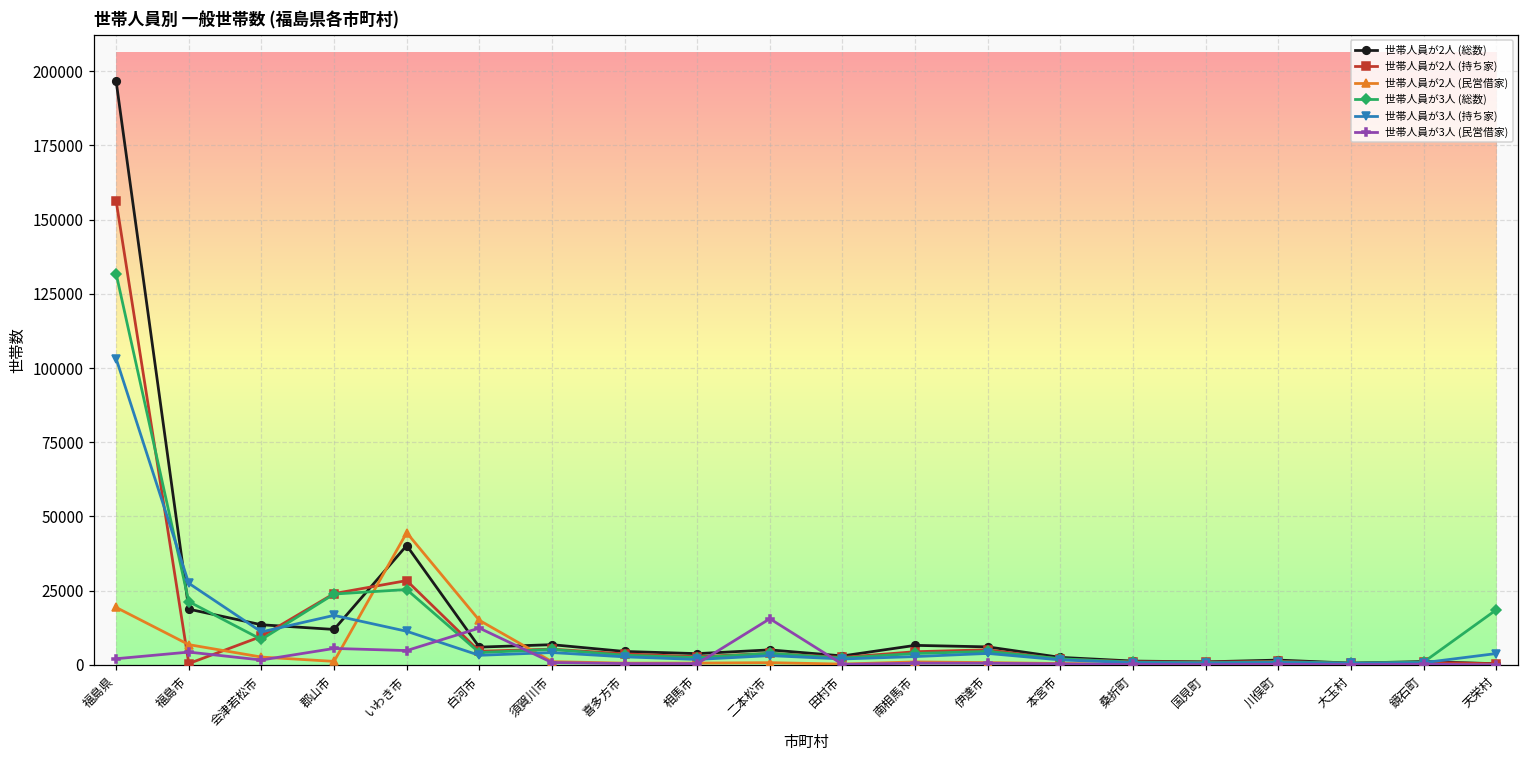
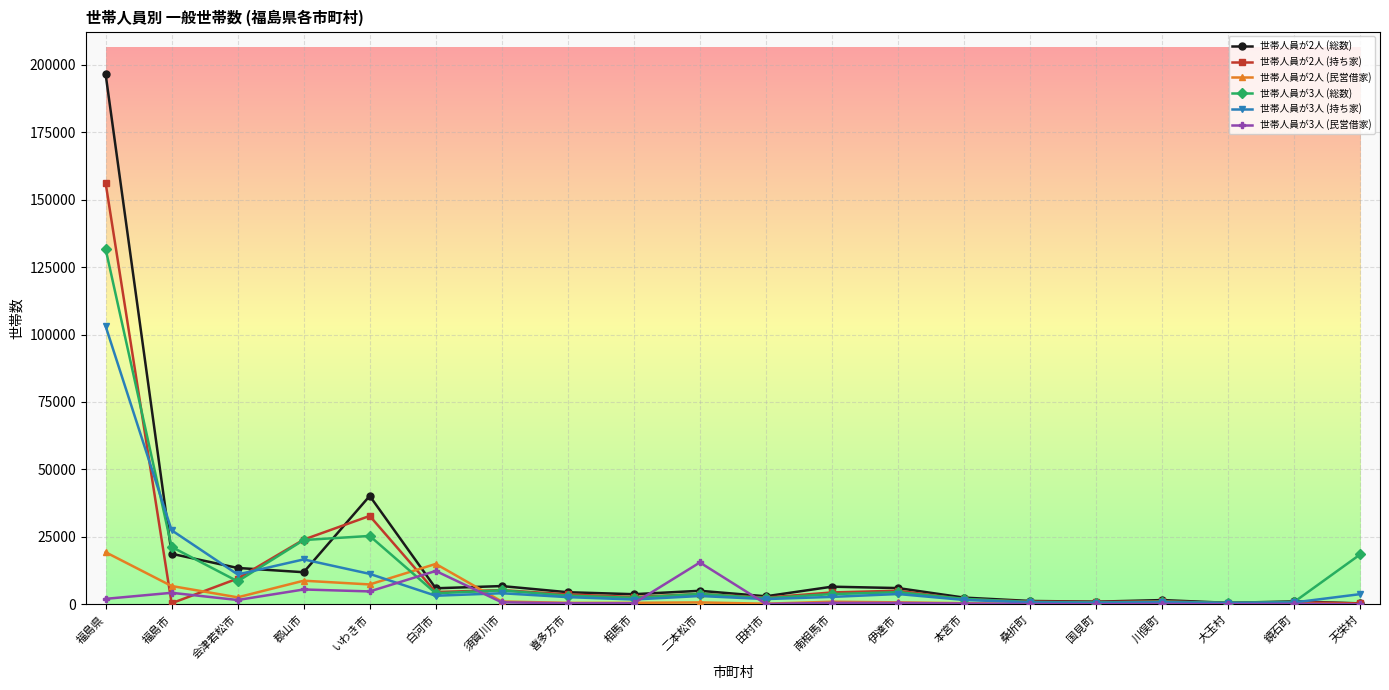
  {
    "世帯人員が2人 (総数)": {
      "福島県": 197000,
      "福島市": 19000,
      "会津若松市": 13000,
      "郡山市": 12000,
      "いわき市": 40000,
      "白河市": 6000,
      "須賀川市": 7000,
      "相馬市": 4000,
      "二本松市": 5000,
      "南相馬市": 7000,
      "伊達市": 6000
    },
    "世帯人員が2人 (持ち家)": {
      "福島県": 156000,
      "福島市": 0,
      "会津若松市": 10000,
-     "いわき市": 28000
+     "いわき市": 33000
    },
    "世帯人員が2人 (民営借家)": {
      "福島県": 19000,
      "福島市": 7000,
      "会津若松市": 3000,
-     "郡山市": 1000,
-     "いわき市": 45000,
+     "郡山市": 9000,
+     "いわき市": 7000,
      "白河市": 15000,
      "二本松市": 1000
    },
    "世帯人員が3人 (総数)": {
      "福島県": 132000,
      "福島市": 21000,
      "会津若松市": 9000,
      "いわき市": 25000,
      "天栄村": 18000
    },
    "世帯人員が3人 (持ち家)": {
      "福島県": 103000,
      "福島市": 27000,
      "会津若松市": 11000,
      "郡山市": 17000,
      "いわき市": 11000,
      "須賀川市": 4000,
      "南相馬市": 3000,
      "天栄村": 4000
    },
    "世帯人員が3人 (民営借家)": {
      "福島県": 2000,
      "福島市": 4000,
      "会津若松市": 2000,
      "郡山市": 5000,
      "いわき市": 5000,
      "白河市": 12000,
      "二本松市": 16000
    }
  }
